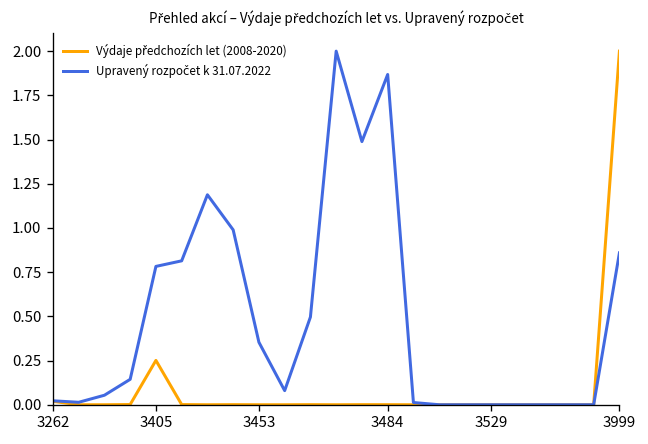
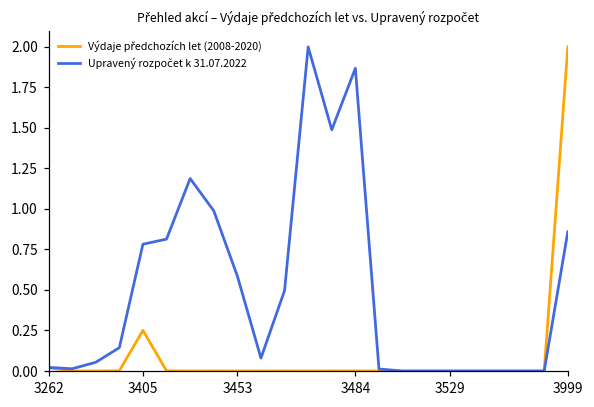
  {
    "Výdaje předchozích let (2008-2020)": {
      "3405": 0.25,
      "3453": 0.00,
      "3484": 0.00,
      "3999": 2.00
    },
    "Upravený rozpočet k 31.07.2022": {
      "3405": 0.78,
-     "3453": 0.35,
+     "3453": 0.59,
      "3484": 1.87,
      "3999": 0.86
    }
  }
